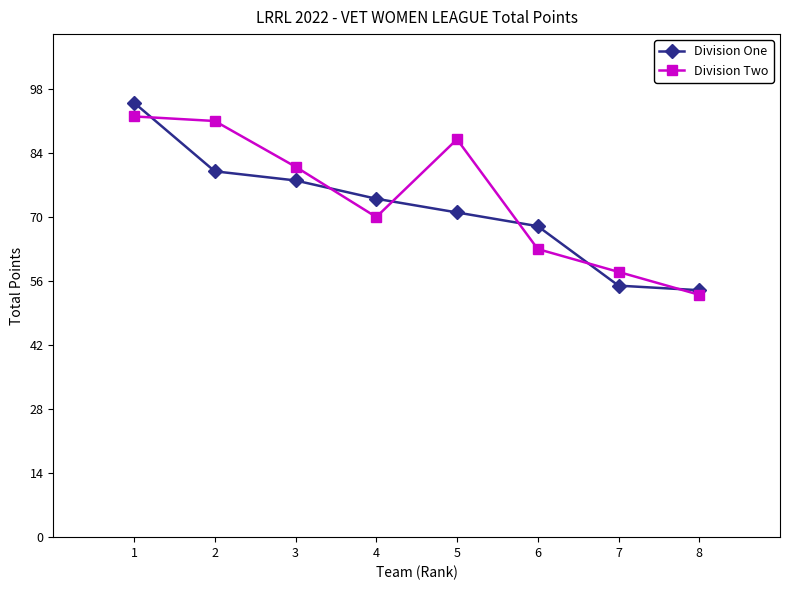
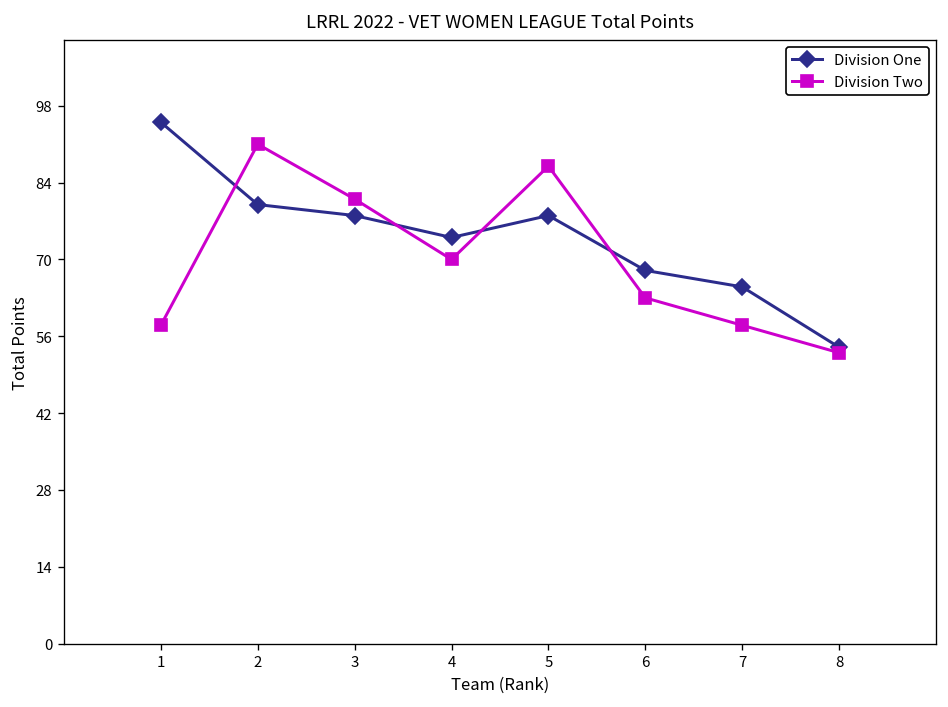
  {
    "Division One": {
      "1": 95,
      "2": 80,
      "3": 78,
      "4": 74,
-     "5": 71,
+     "5": 78,
      "6": 68,
-     "7": 55,
+     "7": 65,
      "8": 54
    },
    "Division Two": {
-     "1": 92,
+     "1": 58,
      "2": 91,
      "3": 81,
      "4": 70,
      "5": 87,
      "6": 63,
      "7": 58,
      "8": 53
    }
  }
